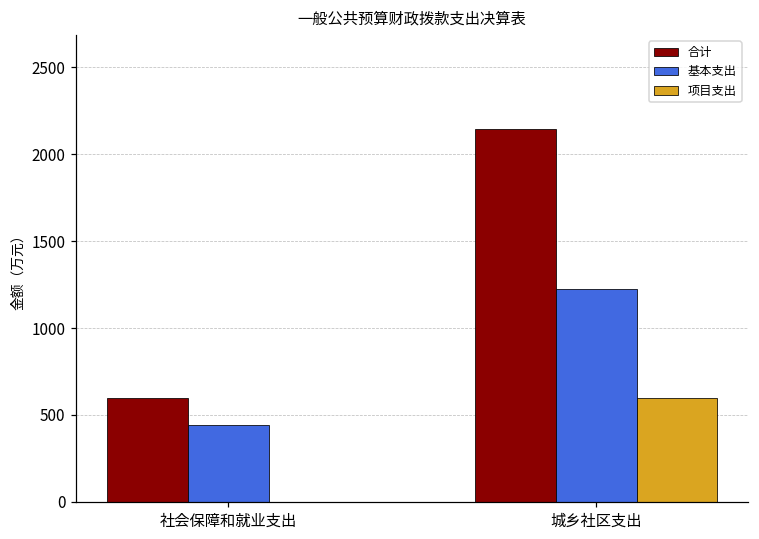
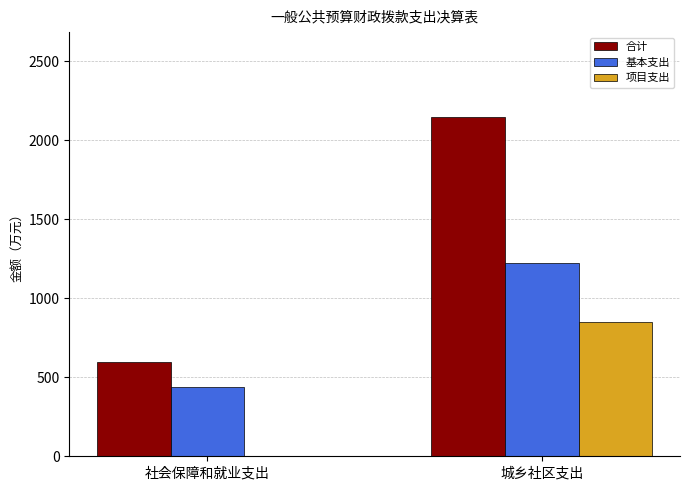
  {
    "合计": {
      "社会保障和就业支出": 600,
      "城乡社区支出": 2150
    },
    "基本支出": {
      "社会保障和就业支出": 440,
      "城乡社区支出": 1220
    },
    "项目支出": {
      "社会保障和就业支出": 0,
-     "城乡社区支出": 600
+     "城乡社区支出": 850
    }
  }
